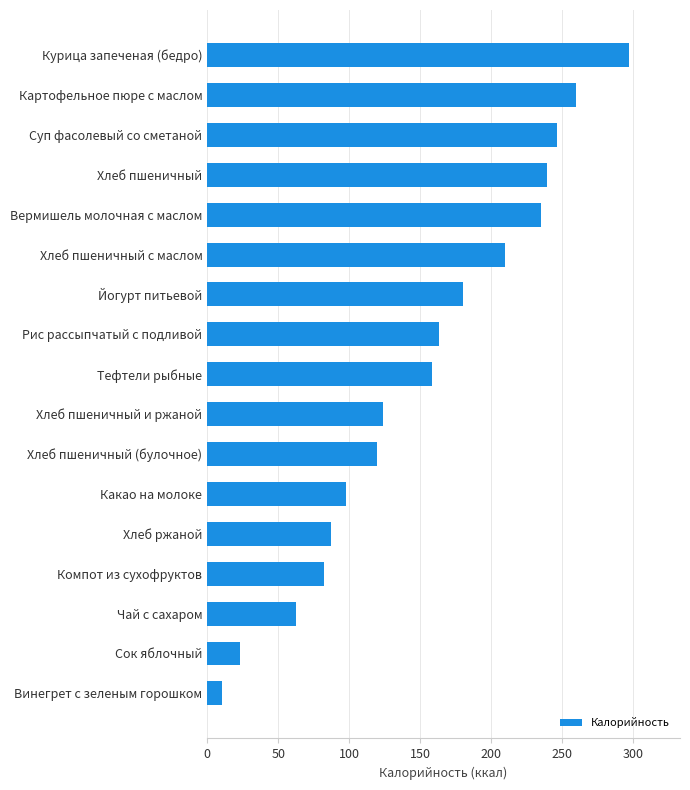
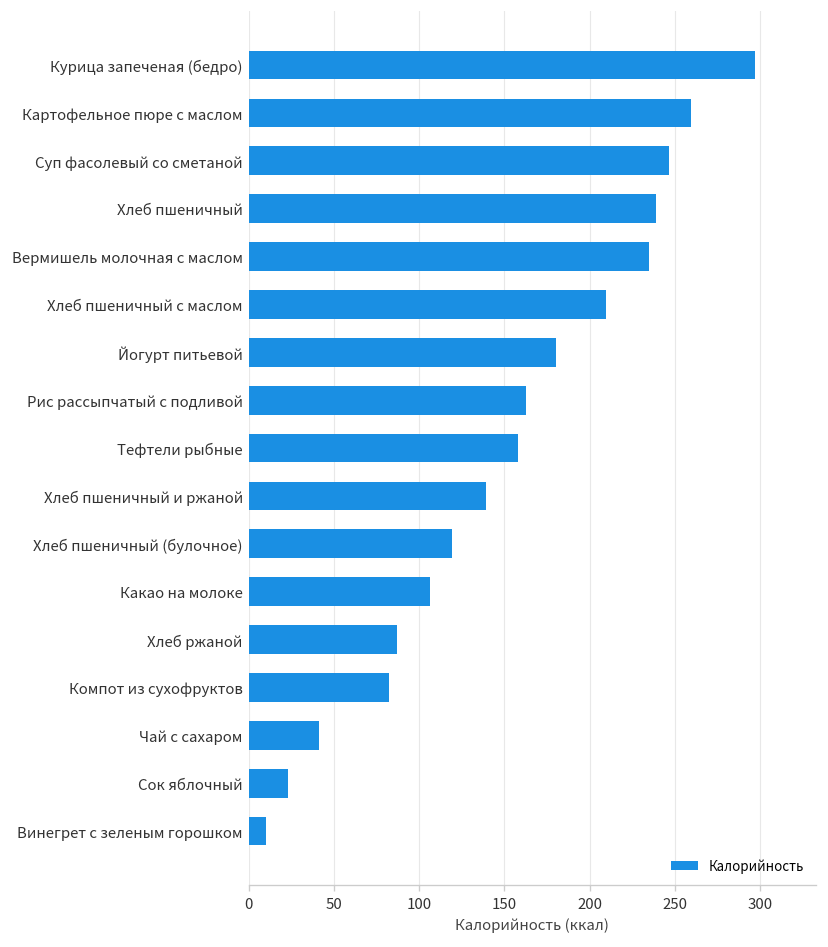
  {
    "Курица запеченая (бедро)": 297,
    "Картофельное пюре с маслом": 260,
    "Суп фасолевый со сметаной": 247,
    "Хлеб пшеничный": 239,
    "Вермишель молочная с маслом": 235,
    "Хлеб пшеничный с маслом": 210,
    "Йогурт питьевой": 180,
    "Рис рассыпчатый с подливой": 163,
    "Тефтели рыбные": 158,
-   "Хлеб пшеничный и ржаной": 124,
+   "Хлеб пшеничный и ржаной": 139,
    "Хлеб пшеничный (булочное)": 120,
-   "Какао на молоке": 97,
+   "Какао на молоке": 106,
    "Хлеб ржаной": 87,
    "Компот из сухофруктов": 82,
-   "Чай с сахаром": 63,
+   "Чай с сахаром": 41,
    "Сок яблочный": 23,
    "Винегрет с зеленым горошком": 10
  }
